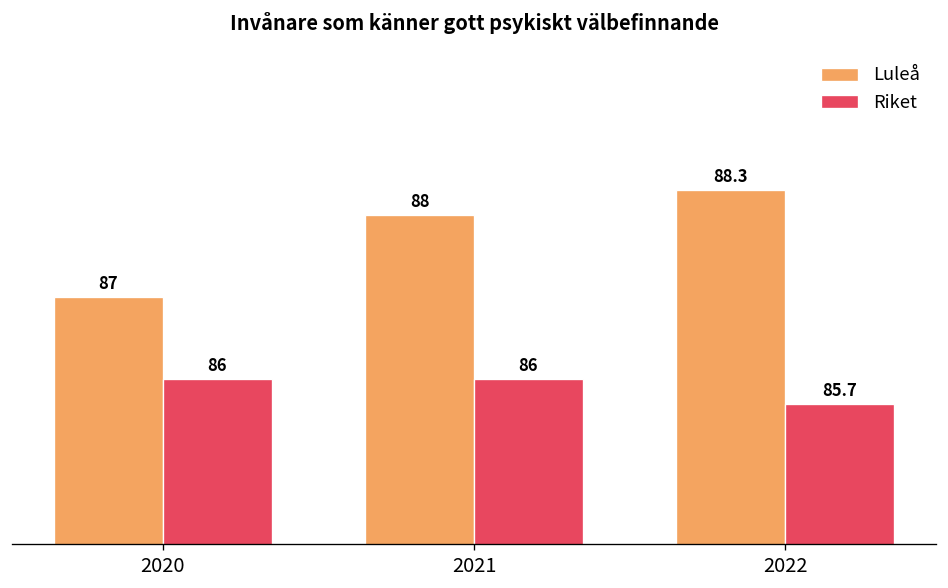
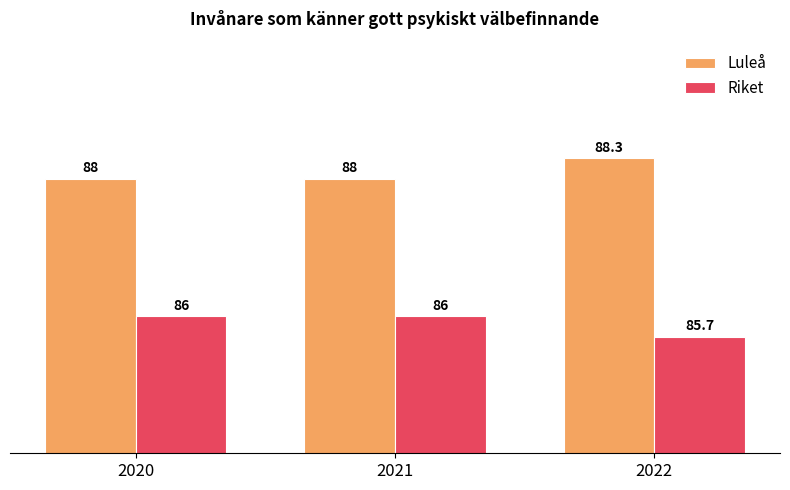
  {
    "Luleå": {
-     "2020": 87,
+     "2020": 88,
      "2021": 88,
      "2022": 88.3
    },
    "Riket": {
      "2020": 86,
      "2021": 86,
      "2022": 85.7
    }
  }
